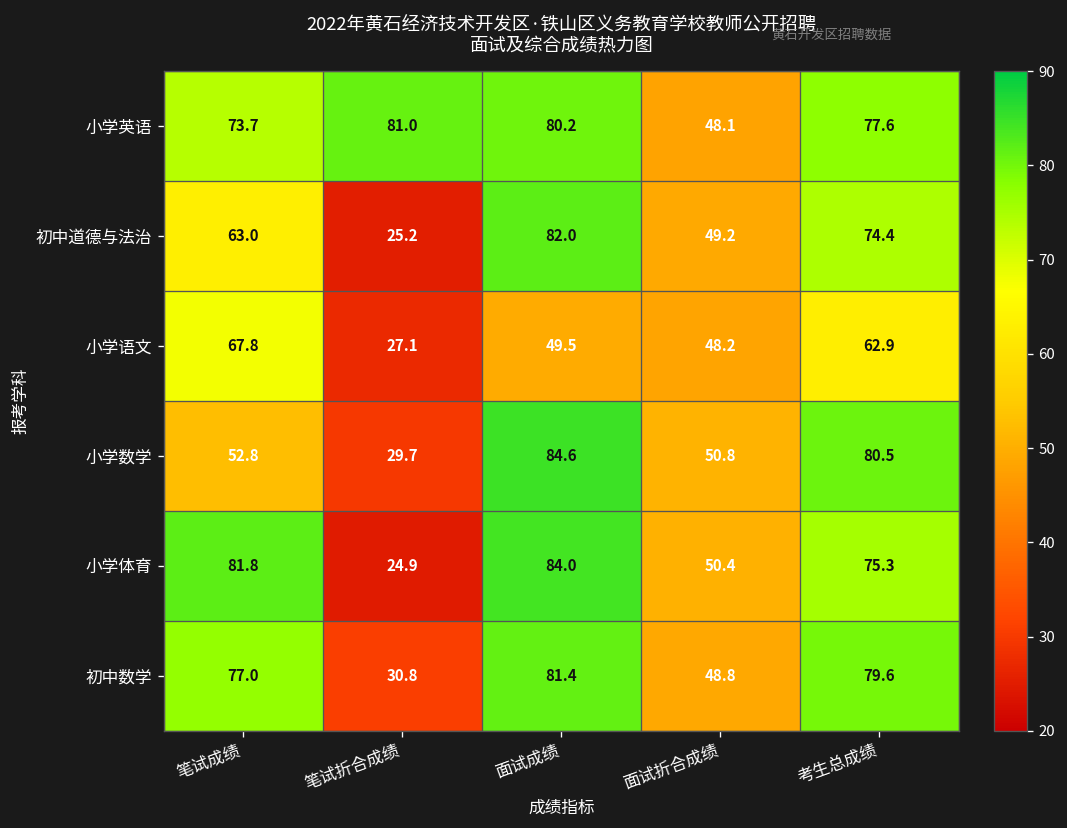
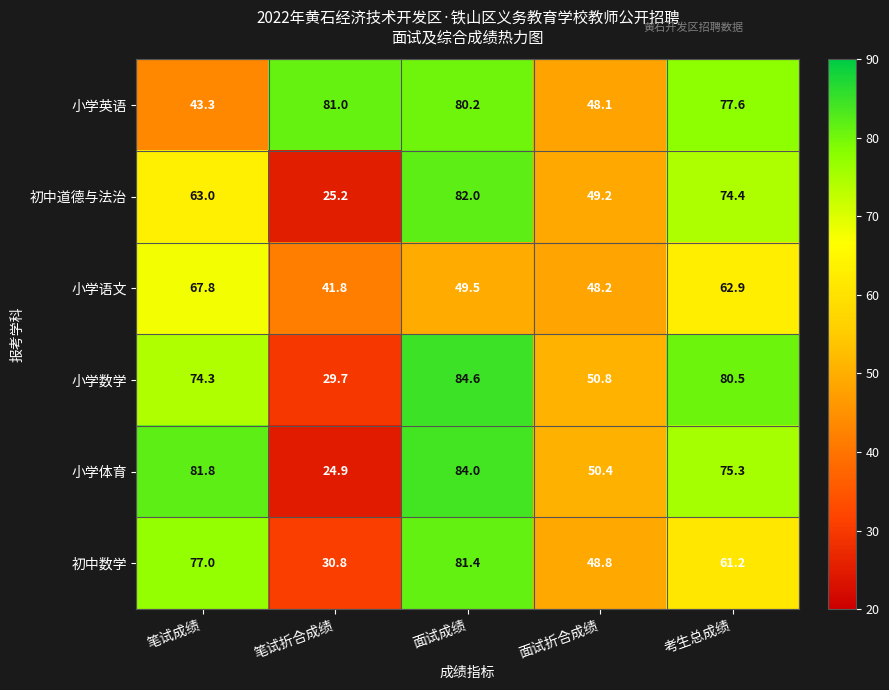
  {
    "小学英语": {
-     "笔试成绩": 73.7,
+     "笔试成绩": 43.3,
      "笔试折合成绩": 81.0,
      "面试成绩": 80.2,
      "面试折合成绩": 48.1,
      "考生总成绩": 77.6
    },
    "初中道德与法治": {
      "笔试成绩": 63.0,
      "笔试折合成绩": 25.2,
      "面试成绩": 82.0,
      "面试折合成绩": 49.2,
      "考生总成绩": 74.4
    },
    "小学语文": {
      "笔试成绩": 67.8,
-     "笔试折合成绩": 27.1,
+     "笔试折合成绩": 41.8,
      "面试成绩": 49.5,
      "面试折合成绩": 48.2,
      "考生总成绩": 62.9
    },
    "小学数学": {
-     "笔试成绩": 52.8,
+     "笔试成绩": 74.3,
      "笔试折合成绩": 29.7,
      "面试成绩": 84.6,
      "面试折合成绩": 50.8,
      "考生总成绩": 80.5
    },
    "小学体育": {
      "笔试成绩": 81.8,
      "笔试折合成绩": 24.9,
      "面试成绩": 84.0,
      "面试折合成绩": 50.4,
      "考生总成绩": 75.3
    },
    "初中数学": {
      "笔试成绩": 77.0,
      "笔试折合成绩": 30.8,
      "面试成绩": 81.4,
      "面试折合成绩": 48.8,
-     "考生总成绩": 79.6
+     "考生总成绩": 61.2
    }
  }
